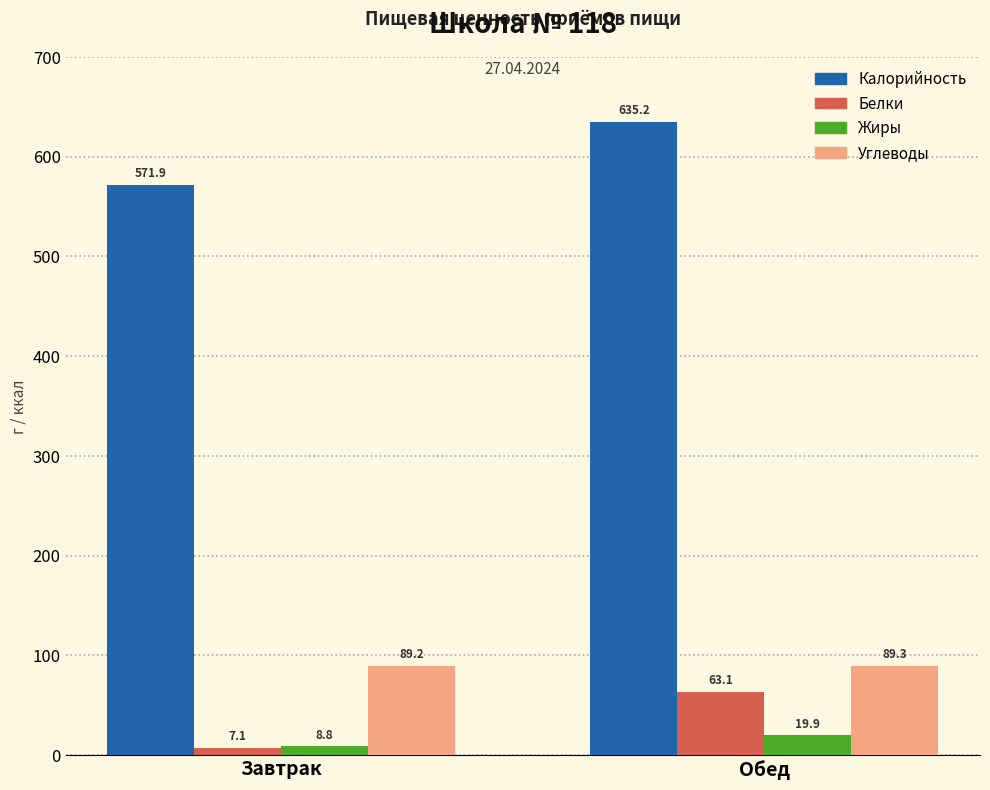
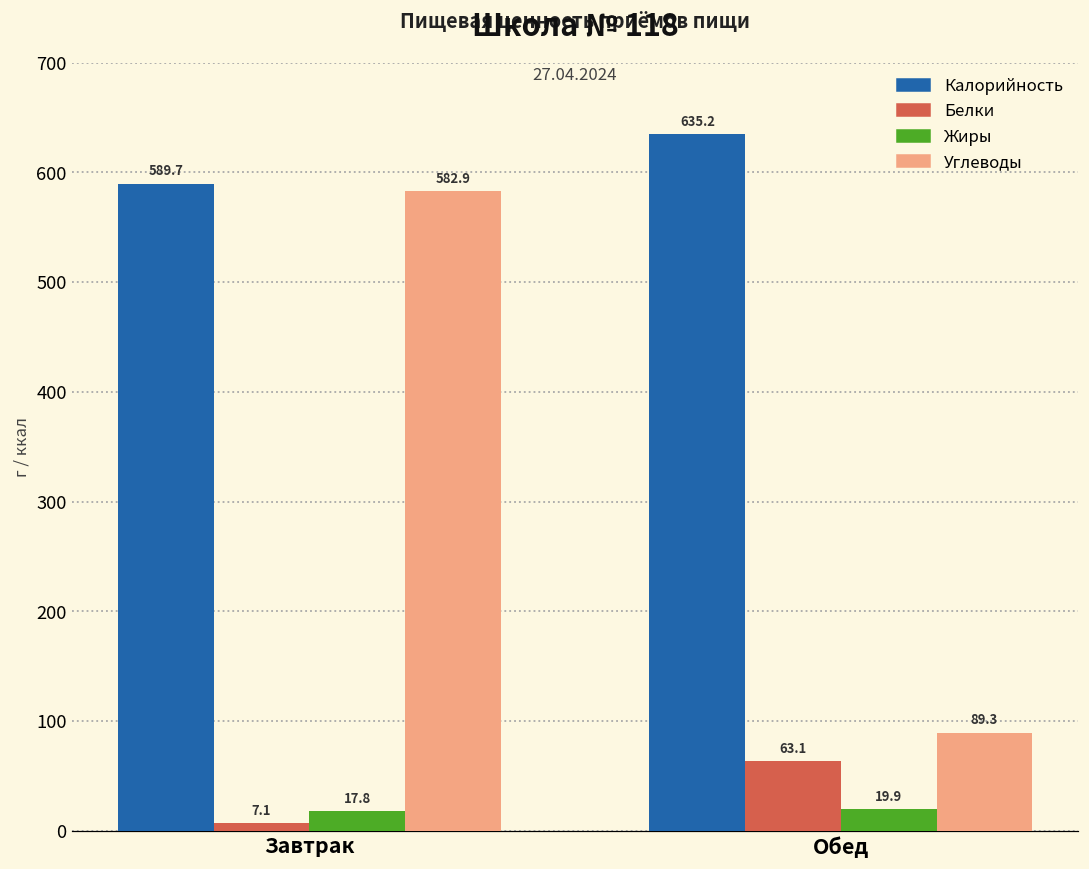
  {
    "Калорийность": {
-     "Завтрак": 571.9,
+     "Завтрак": 589.7,
      "Обед": 635.2
    },
    "Белки": {
      "Завтрак": 7.1,
      "Обед": 63.1
    },
    "Жиры": {
-     "Завтрак": 8.8,
+     "Завтрак": 17.8,
      "Обед": 19.9
    },
    "Углеводы": {
-     "Завтрак": 89.2,
+     "Завтрак": 582.9,
      "Обед": 89.3
    }
  }
